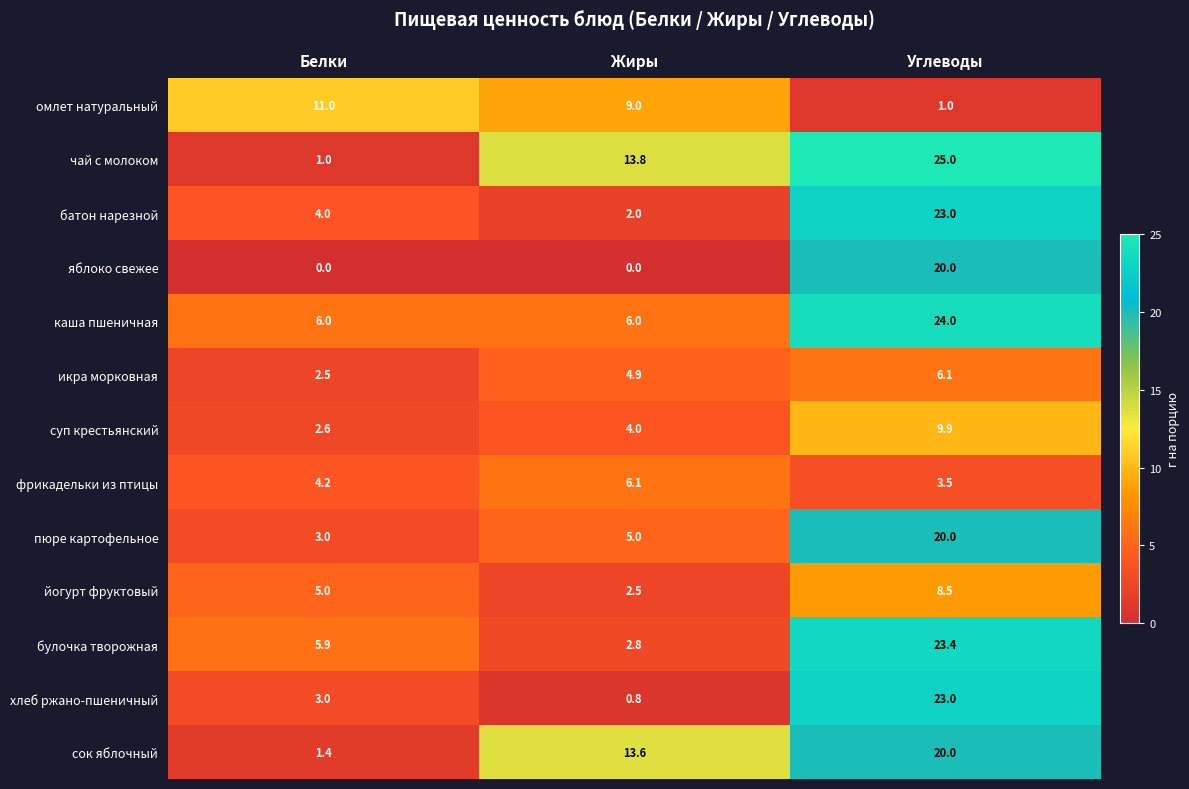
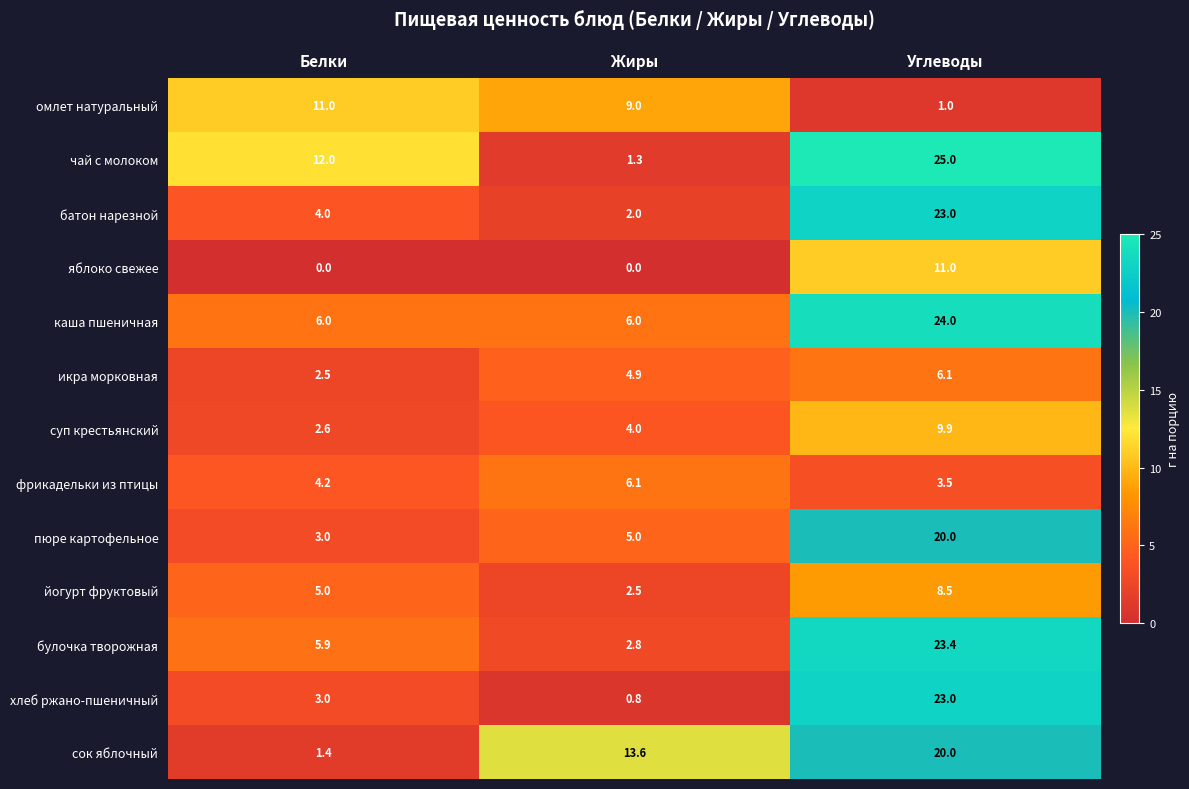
  {
    "омлет натуральный": {
      "Белки": 11.0,
      "Жиры": 9.0,
      "Углеводы": 1.0
    },
    "чай с молоком": {
-     "Белки": 1.0,
-     "Жиры": 13.8,
+     "Белки": 12.0,
+     "Жиры": 1.3,
      "Углеводы": 25.0
    },
    "батон нарезной": {
      "Белки": 4.0,
      "Жиры": 2.0,
      "Углеводы": 23.0
    },
    "яблоко свежее": {
      "Белки": 0.0,
      "Жиры": 0.0,
-     "Углеводы": 20.0
+     "Углеводы": 11.0
    },
    "каша пшеничная": {
      "Белки": 6.0,
      "Жиры": 6.0,
      "Углеводы": 24.0
    },
    "икра морковная": {
      "Белки": 2.5,
      "Жиры": 4.9,
      "Углеводы": 6.1
    },
    "суп крестьянский": {
      "Белки": 2.6,
      "Жиры": 4.0,
      "Углеводы": 9.9
    },
    "фрикадельки из птицы": {
      "Белки": 4.2,
      "Жиры": 6.1,
      "Углеводы": 3.5
    },
    "пюре картофельное": {
      "Белки": 3.0,
      "Жиры": 5.0,
      "Углеводы": 20.0
    },
    "йогурт фруктовый": {
      "Белки": 5.0,
      "Жиры": 2.5,
      "Углеводы": 8.5
    },
    "булочка творожная": {
      "Белки": 5.9,
      "Жиры": 2.8,
      "Углеводы": 23.4
    },
    "хлеб ржано-пшеничный": {
      "Белки": 3.0,
      "Жиры": 0.8,
      "Углеводы": 23.0
    },
    "сок яблочный": {
      "Белки": 1.4,
      "Жиры": 13.6,
      "Углеводы": 20.0
    }
  }
